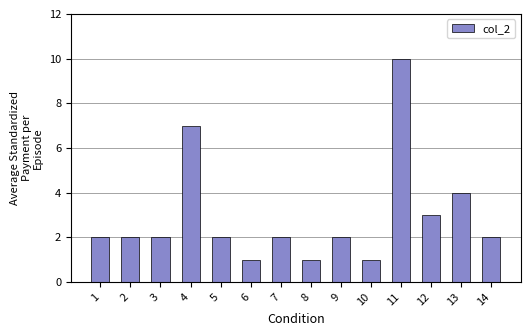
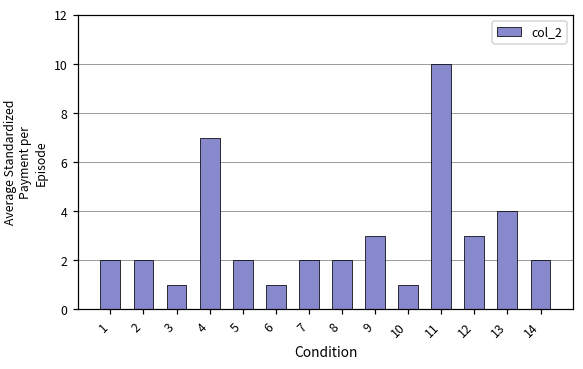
  {
    "1": 2,
    "2": 2,
-   "3": 2,
+   "3": 1,
    "4": 7,
    "5": 2,
    "6": 1,
    "7": 2,
-   "8": 1,
-   "9": 2,
+   "8": 2,
+   "9": 3,
    "10": 1,
    "11": 10,
    "12": 3,
    "13": 4,
    "14": 2
  }
